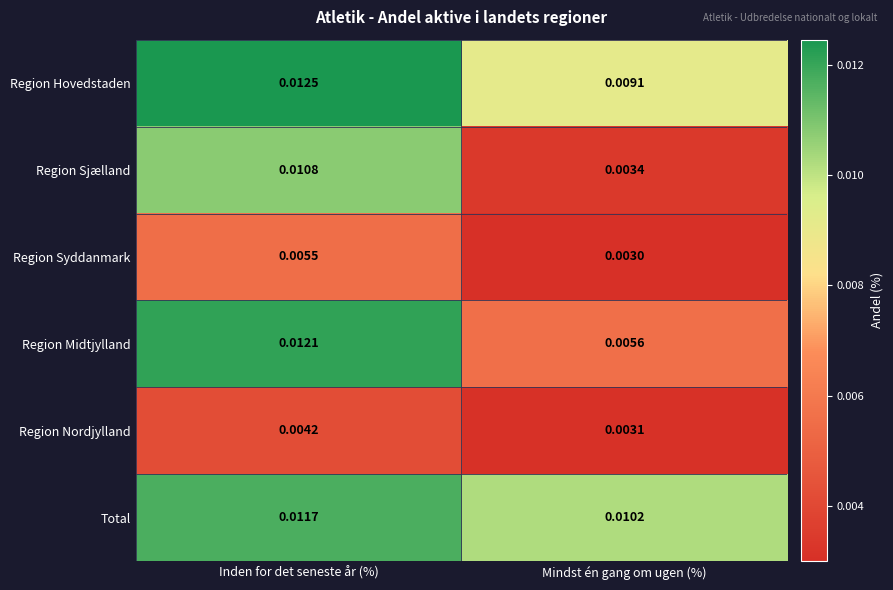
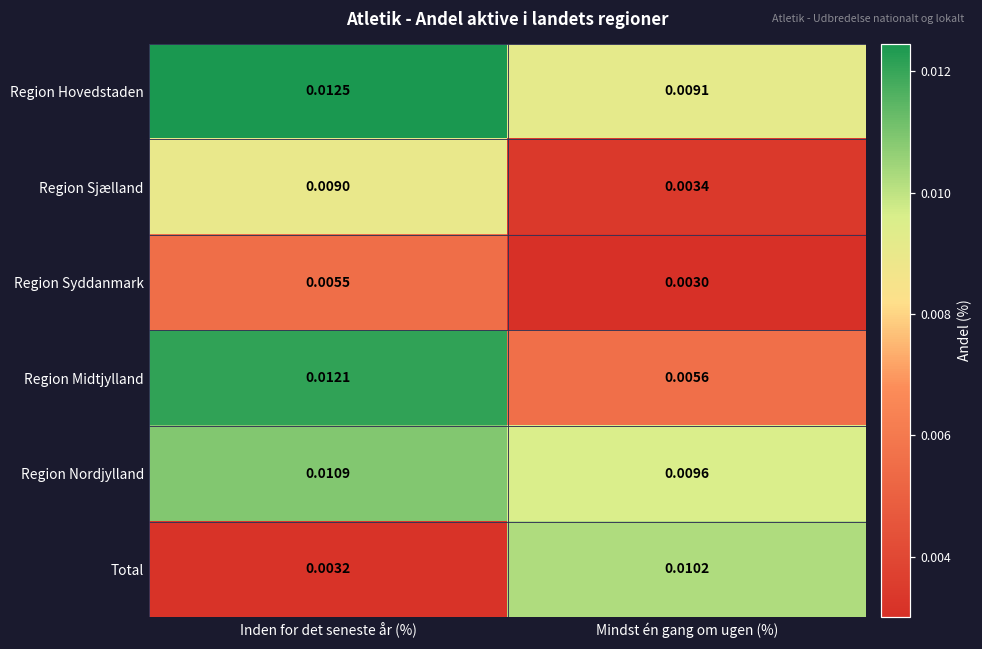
  {
    "Region Hovedstaden": {
      "Inden for det seneste år (%)": 0.0125,
      "Mindst én gang om ugen (%)": 0.0091
    },
    "Region Sjælland": {
-     "Inden for det seneste år (%)": 0.0108,
+     "Inden for det seneste år (%)": 0.0090,
      "Mindst én gang om ugen (%)": 0.0034
    },
    "Region Syddanmark": {
      "Inden for det seneste år (%)": 0.0055,
      "Mindst én gang om ugen (%)": 0.0030
    },
    "Region Midtjylland": {
      "Inden for det seneste år (%)": 0.0121,
      "Mindst én gang om ugen (%)": 0.0056
    },
    "Region Nordjylland": {
-     "Inden for det seneste år (%)": 0.0042,
-     "Mindst én gang om ugen (%)": 0.0031
+     "Inden for det seneste år (%)": 0.0109,
+     "Mindst én gang om ugen (%)": 0.0096
    },
    "Total": {
-     "Inden for det seneste år (%)": 0.0117,
+     "Inden for det seneste år (%)": 0.0032,
      "Mindst én gang om ugen (%)": 0.0102
    }
  }
